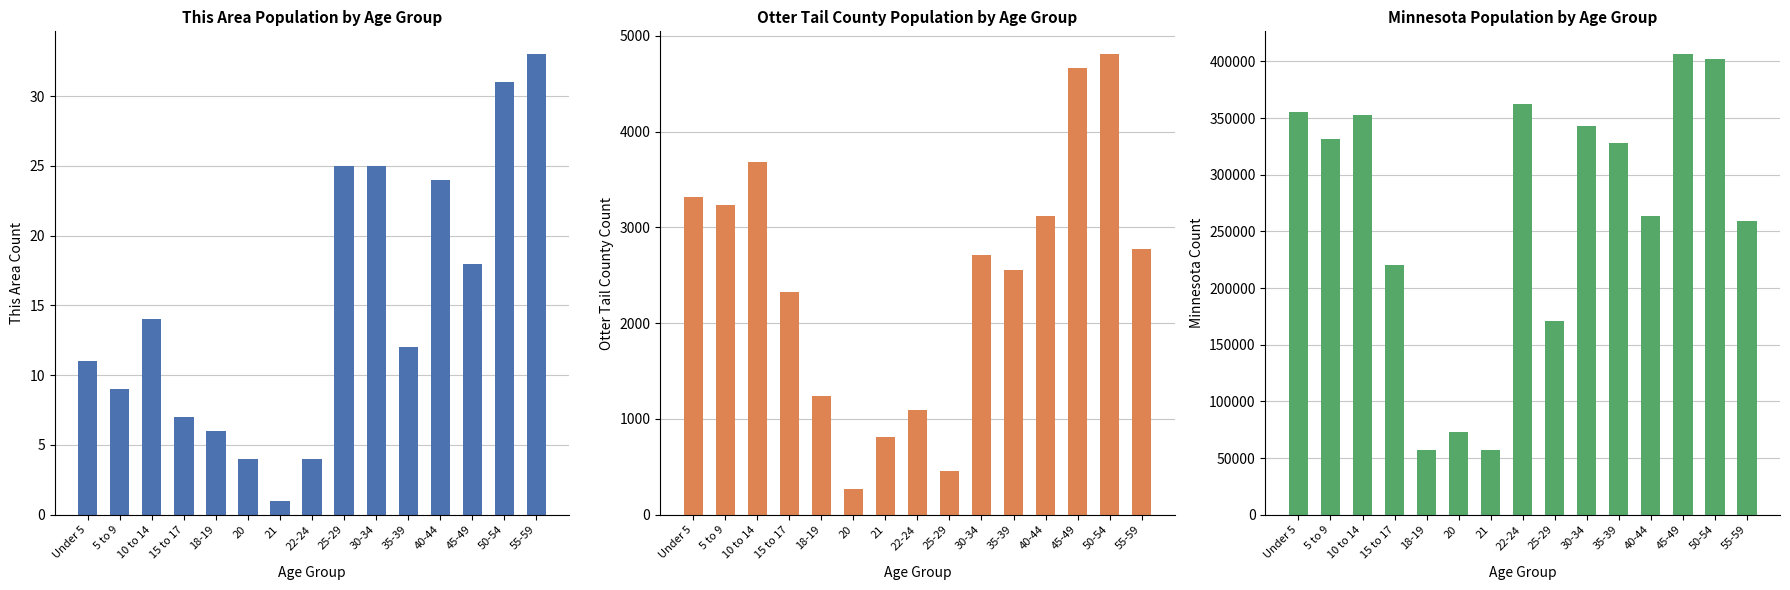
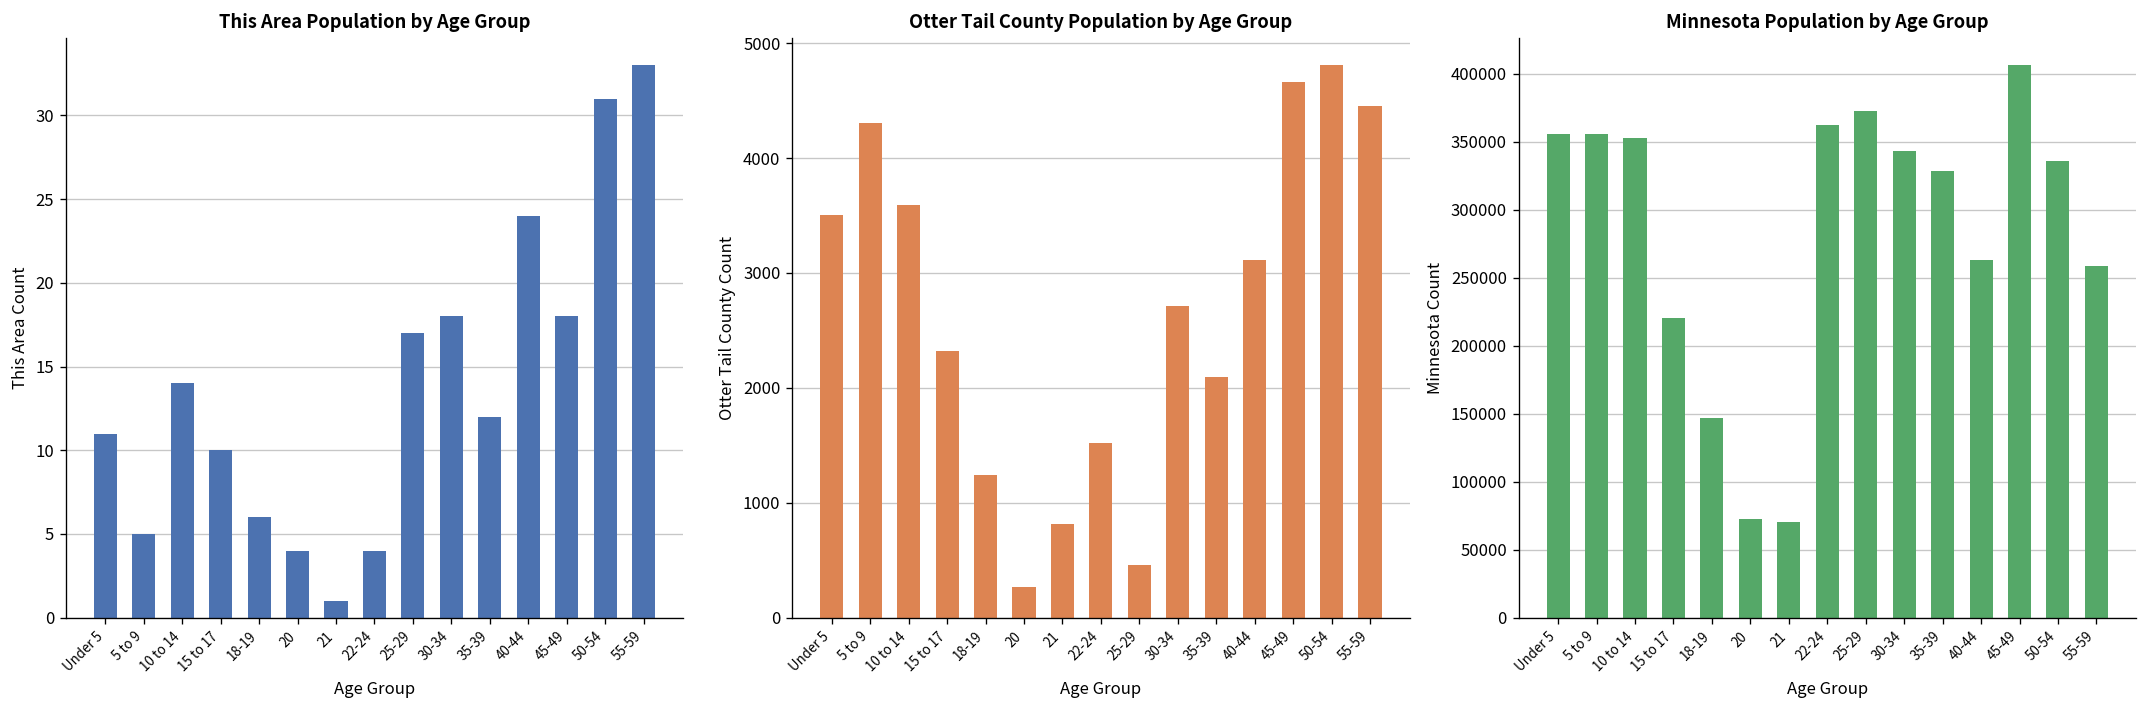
  {
    "This Area Population by Age Group": {
      "Under 5": 11,
-     "5 to 9": 9,
+     "5 to 9": 5,
      "10 to 14": 14,
-     "15 to 17": 7,
+     "15 to 17": 10,
      "18-19": 6,
      "20": 4,
      "21": 1,
      "22-24": 4,
-     "25-29": 25,
-     "30-34": 25,
+     "25-29": 17,
+     "30-34": 18,
      "35-39": 12,
      "40-44": 24,
      "45-49": 18,
      "50-54": 31,
      "55-59": 33
    },
    "Otter Tail County Population by Age Group": {
-     "Under 5": 3300,
-     "5 to 9": 3200,
-     "10 to 14": 3700,
+     "Under 5": 3500,
+     "5 to 9": 4300,
+     "10 to 14": 3600,
      "15 to 17": 2300,
      "18-19": 1200,
      "20": 300,
      "21": 800,
-     "22-24": 1100,
+     "22-24": 1500,
      "25-29": 500,
      "30-34": 2700,
-     "35-39": 2600,
+     "35-39": 2100,
      "40-44": 3100,
      "45-49": 4700,
      "50-54": 4800,
-     "55-59": 2800
+     "55-59": 4500
    },
    "Minnesota Population by Age Group": {
      "Under 5": 356000,
-     "5 to 9": 331000,
+     "5 to 9": 356000,
      "10 to 14": 352000,
      "15 to 17": 221000,
-     "18-19": 57000,
+     "18-19": 147000,
      "20": 73000,
-     "21": 57000,
+     "21": 71000,
      "22-24": 362000,
-     "25-29": 171000,
+     "25-29": 373000,
      "30-34": 343000,
      "35-39": 328000,
      "40-44": 263000,
      "45-49": 406000,
-     "50-54": 402000,
+     "50-54": 335000,
      "55-59": 259000
    }
  }
